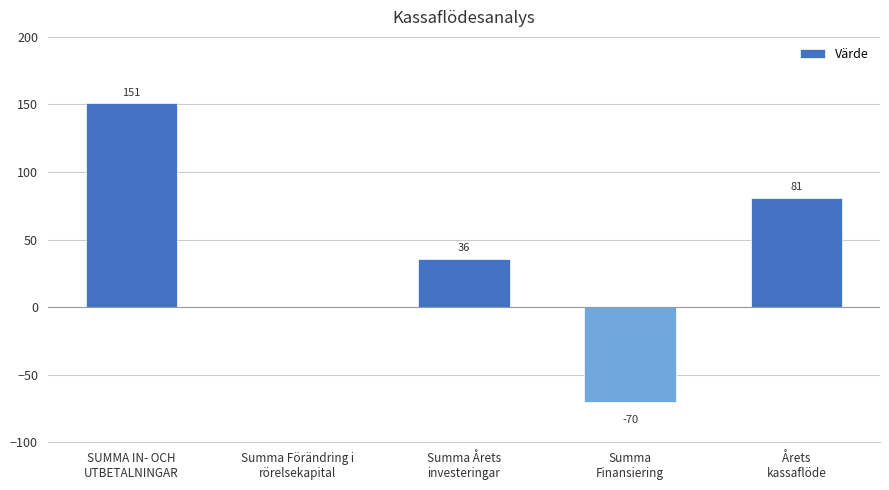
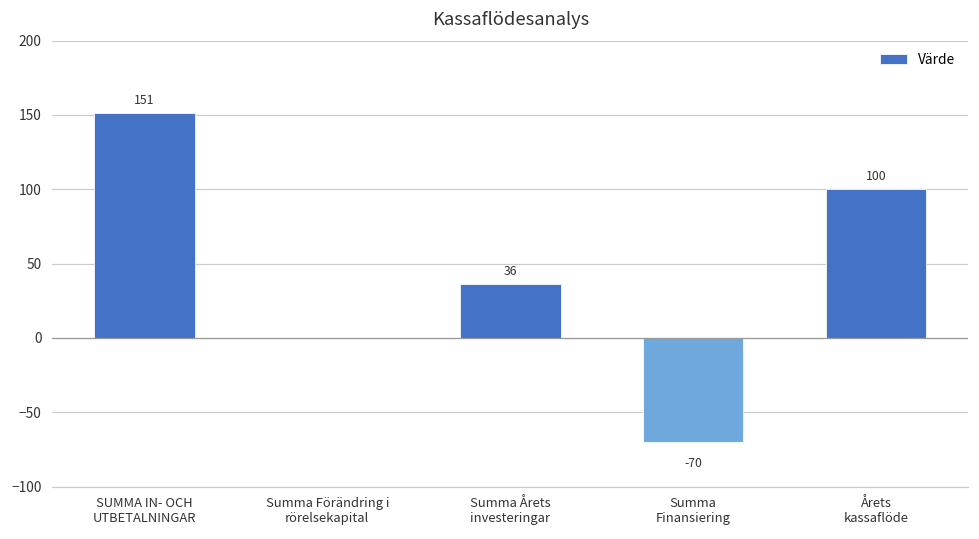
  {
    "SUMMA IN- OCH UTBETALNINGAR": 151,
    "Summa Årets investeringar": 36,
    "Summa Finansiering": -70,
-   "Årets kassaflöde": 81
+   "Årets kassaflöde": 100
  }
